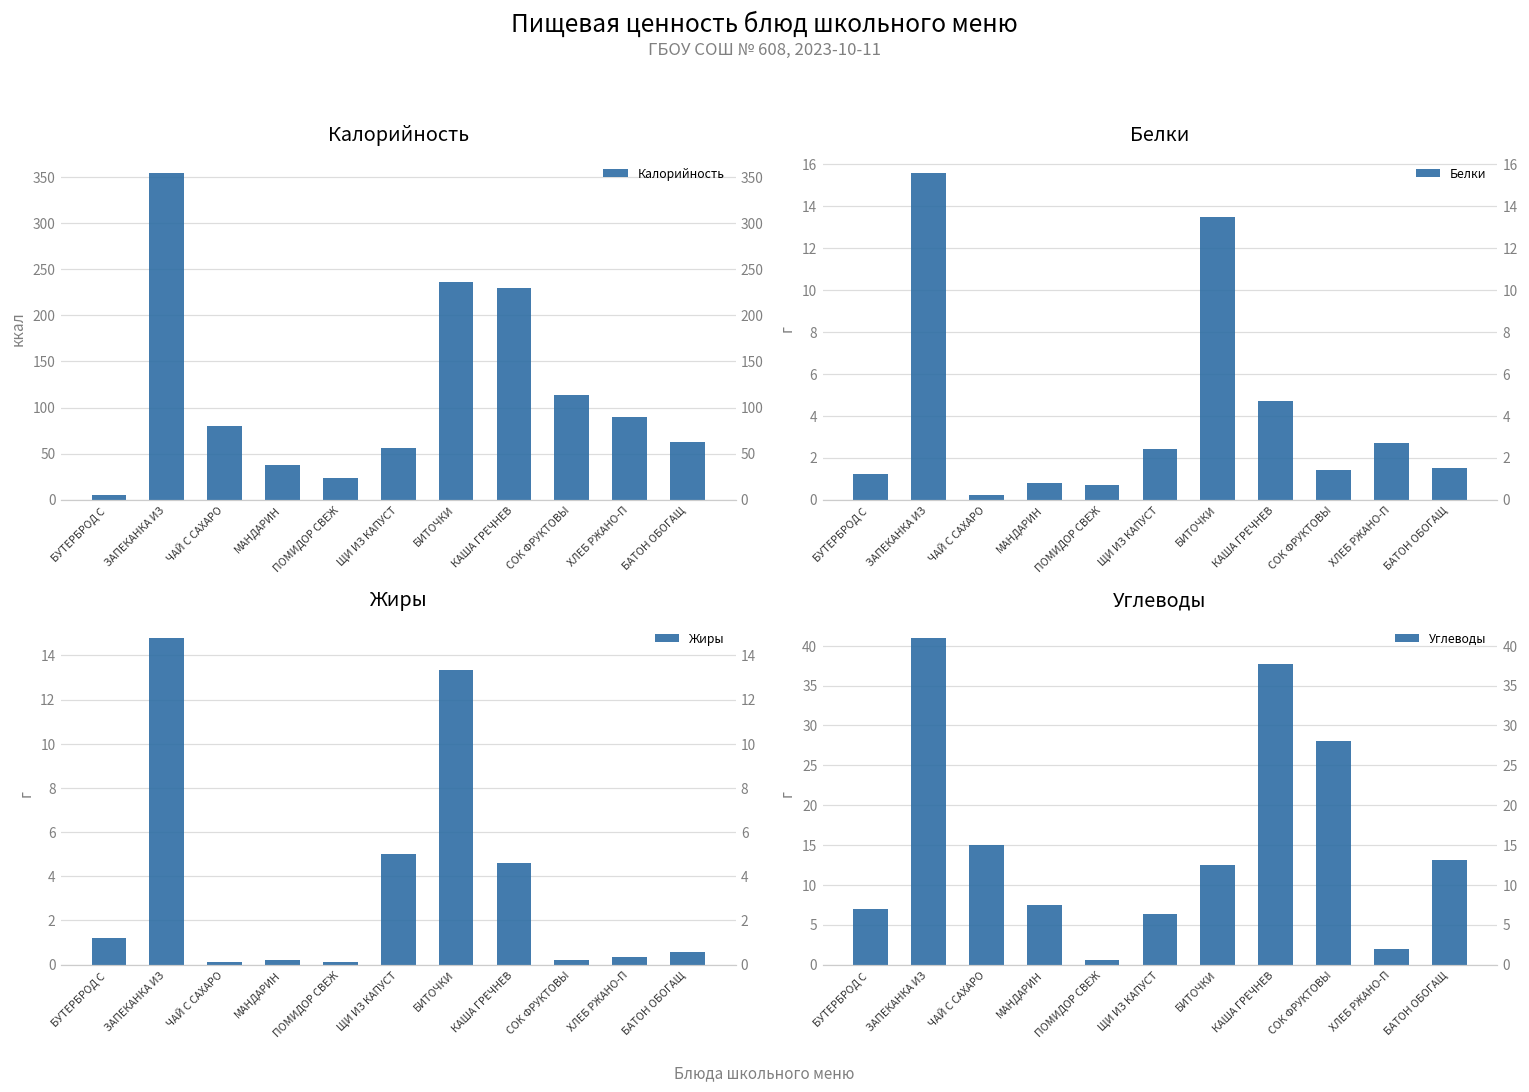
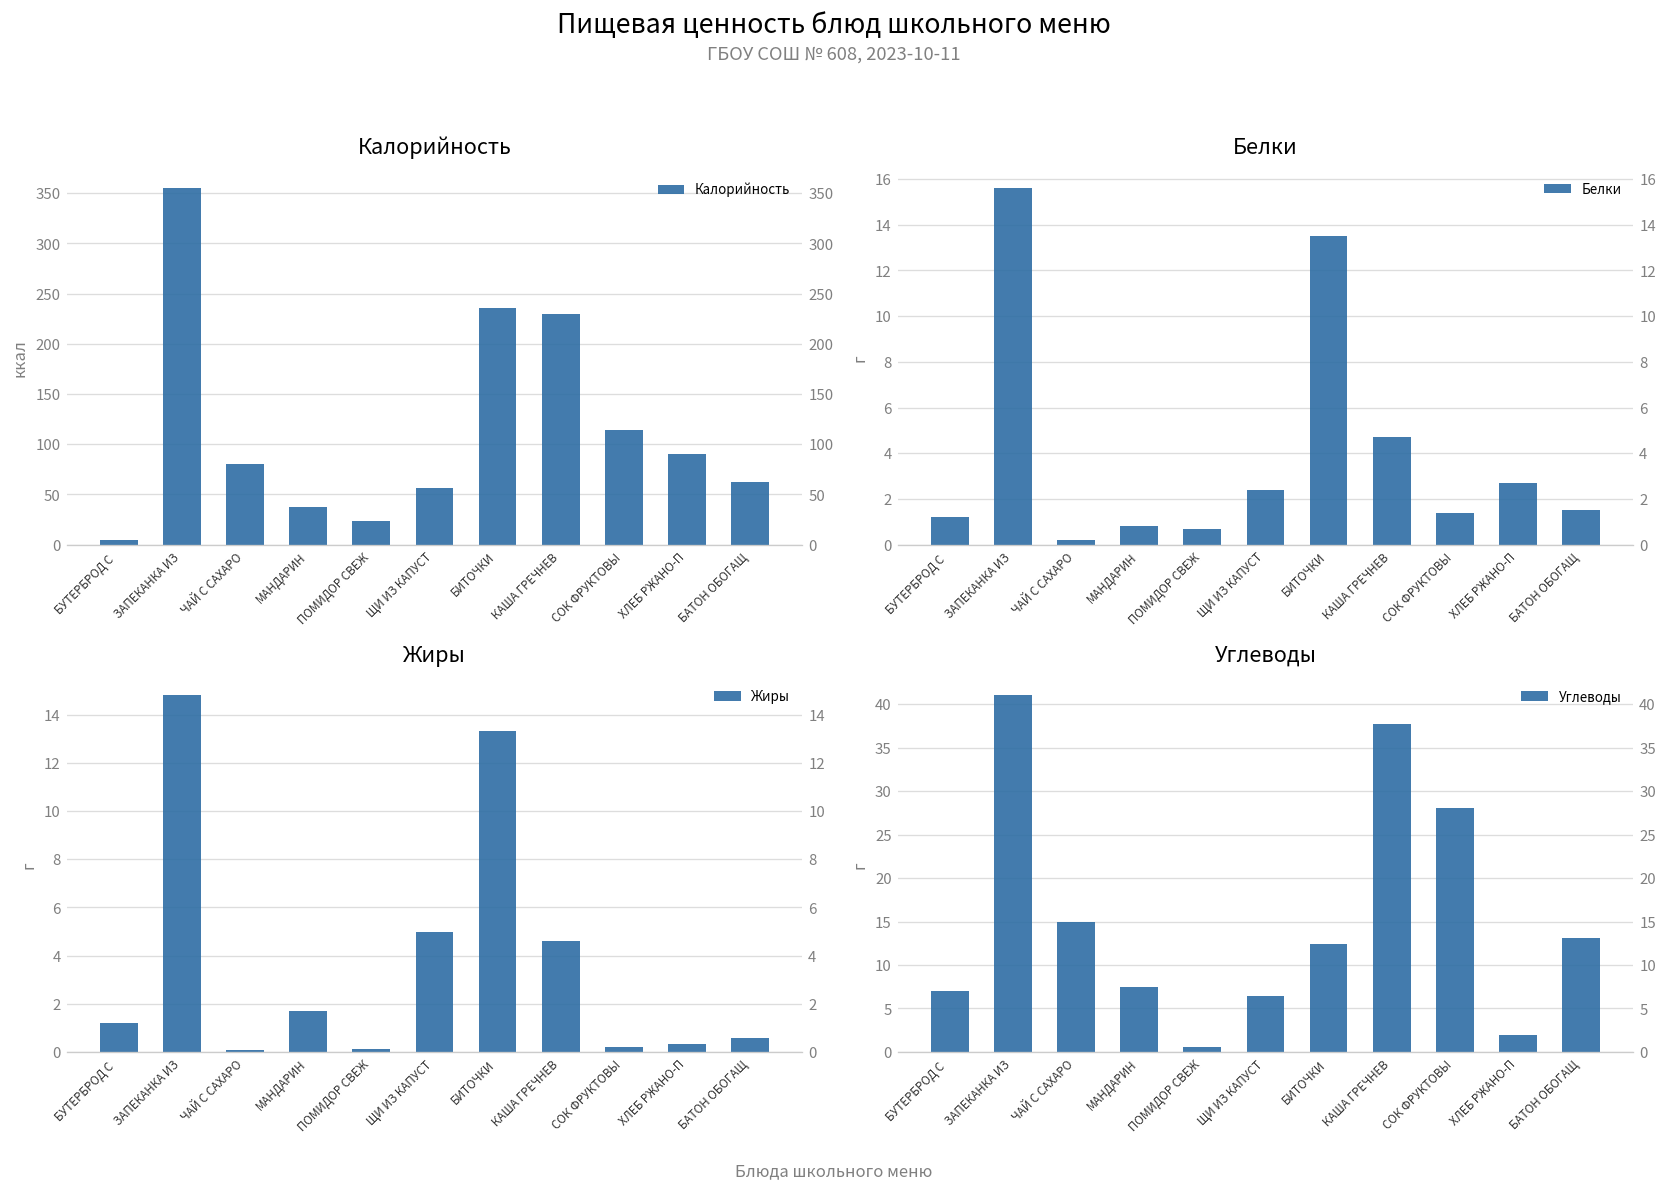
  {
    "Калорийность": {
      "БУТЕРБРОД С": 10,
      "ЗАПЕКАНКА ИЗ": 360,
      "ЧАЙ С САХАРО": 80,
      "МАНДАРИН": 40,
      "ПОМИДОР СВЕЖ": 20,
      "ЩИ ИЗ КАПУСТ": 60,
      "БИТОЧКИ": 240,
      "КАША ГРЕЧНЕВ": 230,
      "СОК ФРУКТОВЫ": 110,
      "ХЛЕБ РЖАНО-П": 90,
      "БАТОН ОБОГАЩ": 60
    },
    "Белки": {
      "БУТЕРБРОД С": 1.2,
      "ЗАПЕКАНКА ИЗ": 15.6,
      "ЧАЙ С САХАРО": 0.2,
      "МАНДАРИН": 0.8,
      "ПОМИДОР СВЕЖ": 0.7,
      "ЩИ ИЗ КАПУСТ": 2.4,
      "БИТОЧКИ": 13.5,
      "КАША ГРЕЧНЕВ": 4.7,
      "СОК ФРУКТОВЫ": 1.4,
      "ХЛЕБ РЖАНО-П": 2.7,
      "БАТОН ОБОГАЩ": 1.5
    },
    "Жиры": {
      "БУТЕРБРОД С": 1.2,
      "ЗАПЕКАНКА ИЗ": 14.8,
-     "МАНДАРИН": 0.2,
+     "МАНДАРИН": 1.7,
      "ЩИ ИЗ КАПУСТ": 5.0,
      "БИТОЧКИ": 13.3,
      "КАША ГРЕЧНЕВ": 4.6,
      "СОК ФРУКТОВЫ": 0.2,
      "ХЛЕБ РЖАНО-П": 0.3,
      "БАТОН ОБОГАЩ": 0.6
    },
    "Углеводы": {
      "БУТЕРБРОД С": 7,
      "ЗАПЕКАНКА ИЗ": 41,
      "ЧАЙ С САХАРО": 15,
      "МАНДАРИН": 8,
      "ПОМИДОР СВЕЖ": 1,
      "ЩИ ИЗ КАПУСТ": 6,
      "БИТОЧКИ": 12,
      "КАША ГРЕЧНЕВ": 38,
      "СОК ФРУКТОВЫ": 28,
      "ХЛЕБ РЖАНО-П": 2,
      "БАТОН ОБОГАЩ": 13
    }
  }
